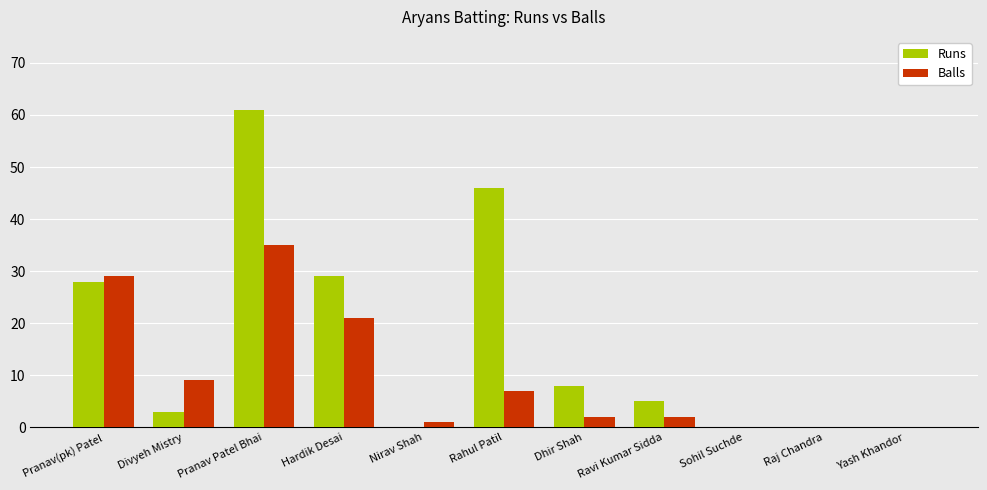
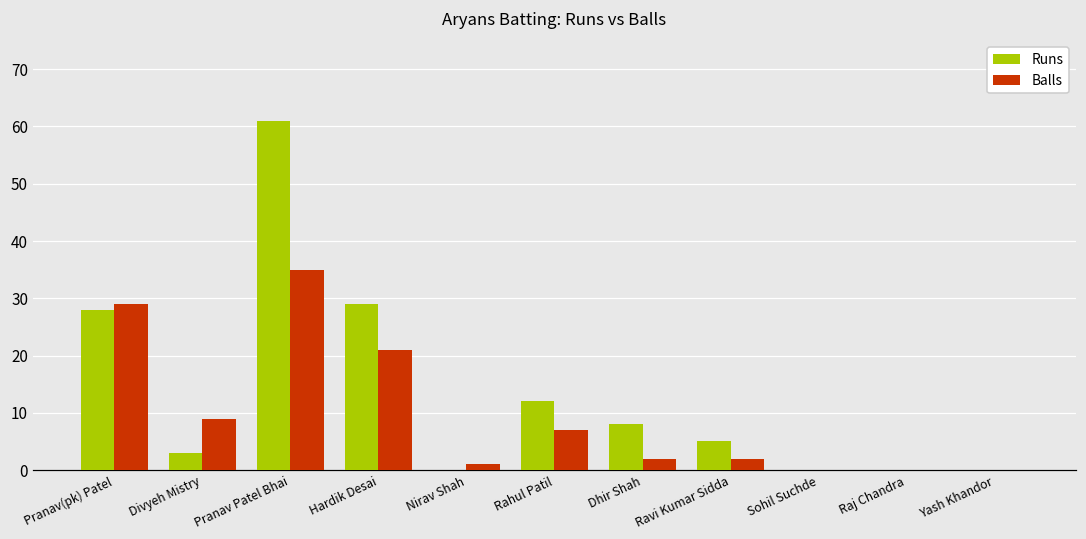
  {
    "Runs": {
      "Pranav(pk) Patel": 28,
      "Divyeh Mistry": 3,
      "Pranav Patel Bhai": 61,
      "Hardik Desai": 29,
      "Nirav Shah": 0,
-     "Rahul Patil": 46,
+     "Rahul Patil": 12,
      "Dhir Shah": 8,
      "Ravi Kumar Sidda": 5,
      "Sohil Suchde": 0,
      "Raj Chandra": 0,
      "Yash Khandor": 0
    },
    "Balls": {
      "Pranav(pk) Patel": 29,
      "Divyeh Mistry": 9,
      "Pranav Patel Bhai": 35,
      "Hardik Desai": 21,
      "Nirav Shah": 1,
      "Rahul Patil": 7,
      "Dhir Shah": 2,
      "Ravi Kumar Sidda": 2,
      "Sohil Suchde": 0,
      "Raj Chandra": 0,
      "Yash Khandor": 0
    }
  }
